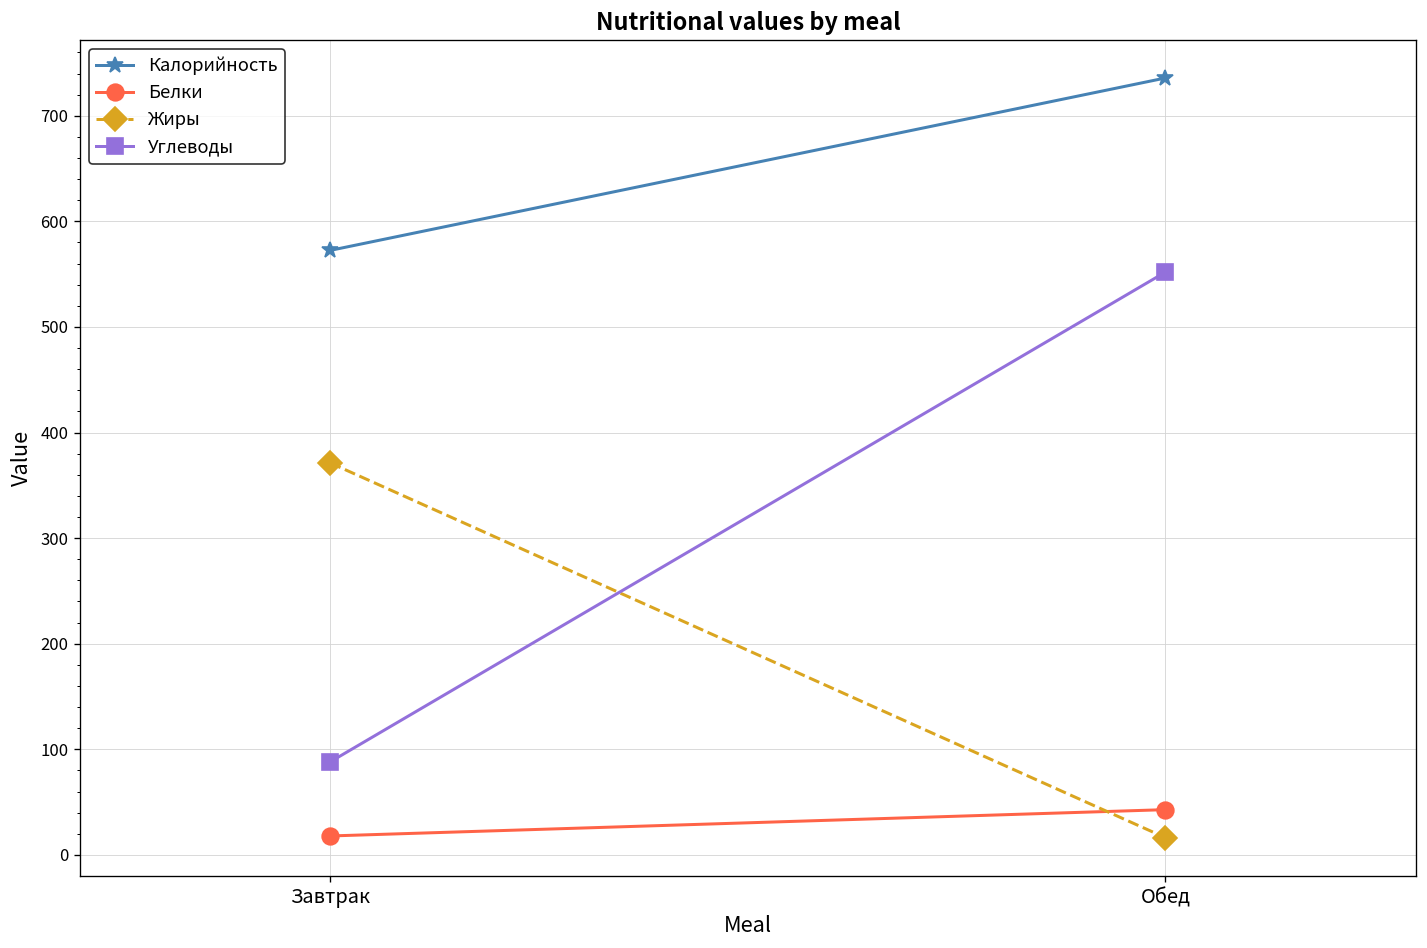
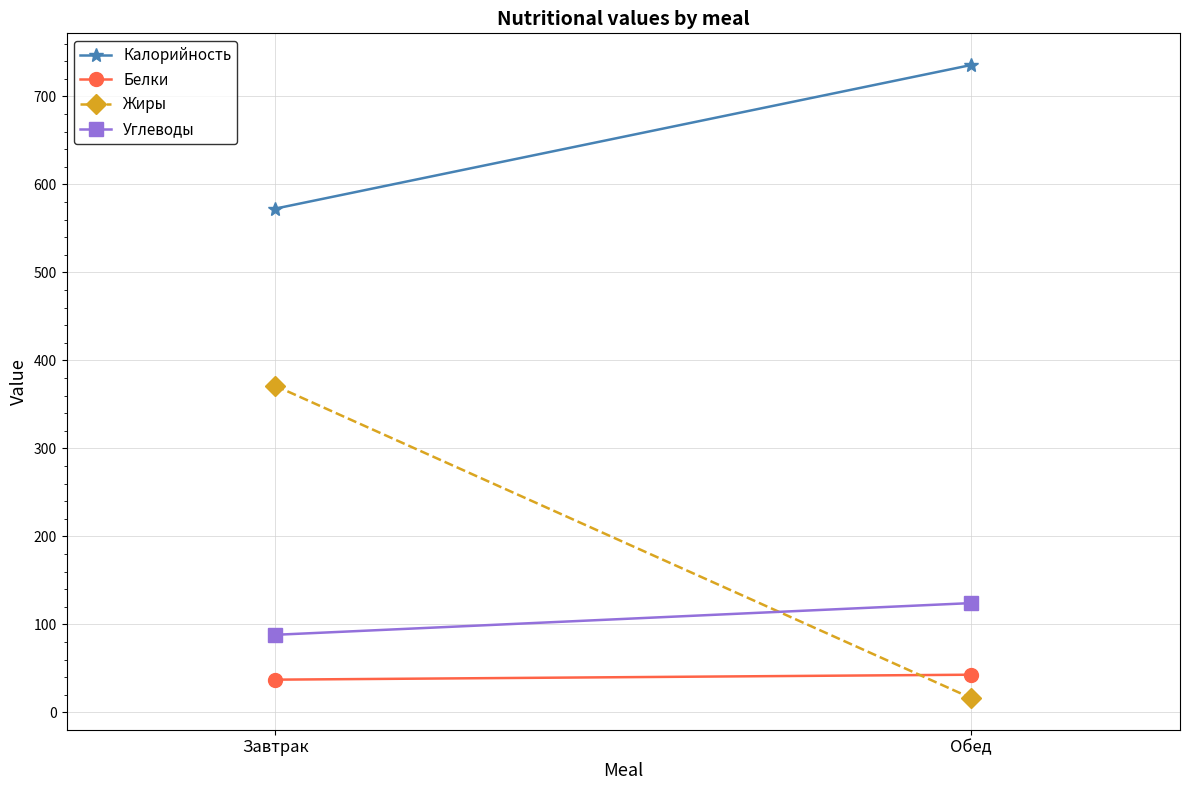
  {
    "Калорийность": {
      "Завтрак": 570,
      "Обед": 740
    },
    "Белки": {
-     "Завтрак": 20,
+     "Завтрак": 40,
      "Обед": 40
    },
    "Жиры": {
      "Завтрак": 370,
      "Обед": 20
    },
    "Углеводы": {
      "Завтрак": 90,
-     "Обед": 550
+     "Обед": 120
    }
  }
